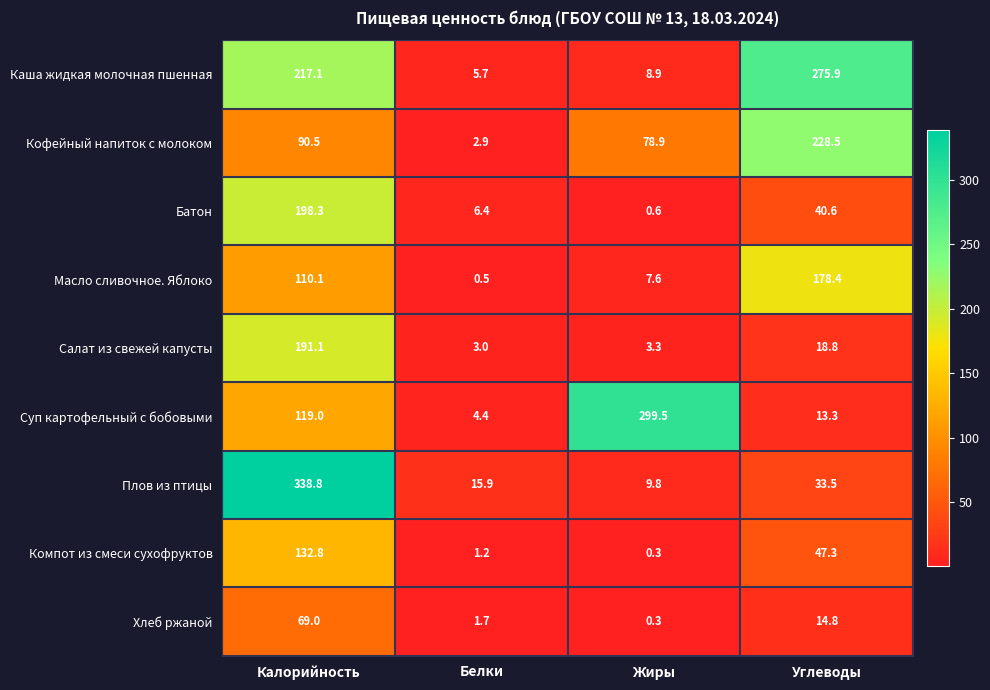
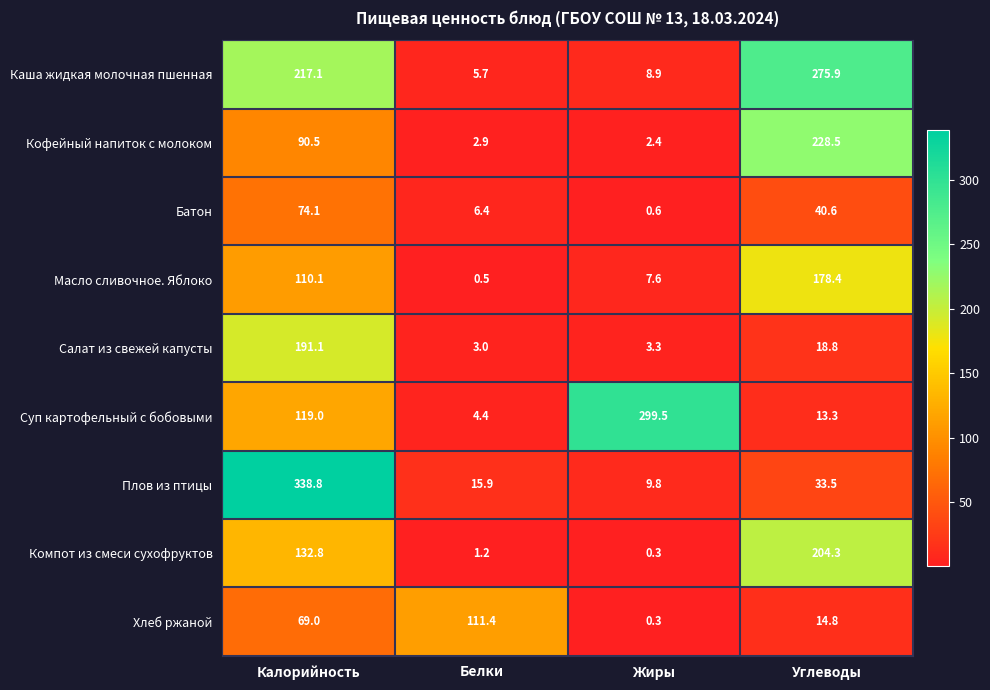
  {
    "Каша жидкая молочная пшенная": {
      "Калорийность": 217.1,
      "Белки": 5.7,
      "Жиры": 8.9,
      "Углеводы": 275.9
    },
    "Кофейный напиток с молоком": {
      "Калорийность": 90.5,
      "Белки": 2.9,
-     "Жиры": 78.9,
+     "Жиры": 2.4,
      "Углеводы": 228.5
    },
    "Батон": {
-     "Калорийность": 198.3,
+     "Калорийность": 74.1,
      "Белки": 6.4,
      "Жиры": 0.6,
      "Углеводы": 40.6
    },
    "Масло сливочное. Яблоко": {
      "Калорийность": 110.1,
      "Белки": 0.5,
      "Жиры": 7.6,
      "Углеводы": 178.4
    },
    "Салат из свежей капусты": {
      "Калорийность": 191.1,
      "Белки": 3.0,
      "Жиры": 3.3,
      "Углеводы": 18.8
    },
    "Суп картофельный с бобовыми": {
      "Калорийность": 119.0,
      "Белки": 4.4,
      "Жиры": 299.5,
      "Углеводы": 13.3
    },
    "Плов из птицы": {
      "Калорийность": 338.8,
      "Белки": 15.9,
      "Жиры": 9.8,
      "Углеводы": 33.5
    },
    "Компот из смеси сухофруктов": {
      "Калорийность": 132.8,
      "Белки": 1.2,
      "Жиры": 0.3,
-     "Углеводы": 47.3
+     "Углеводы": 204.3
    },
    "Хлеб ржаной": {
      "Калорийность": 69.0,
-     "Белки": 1.7,
+     "Белки": 111.4,
      "Жиры": 0.3,
      "Углеводы": 14.8
    }
  }
